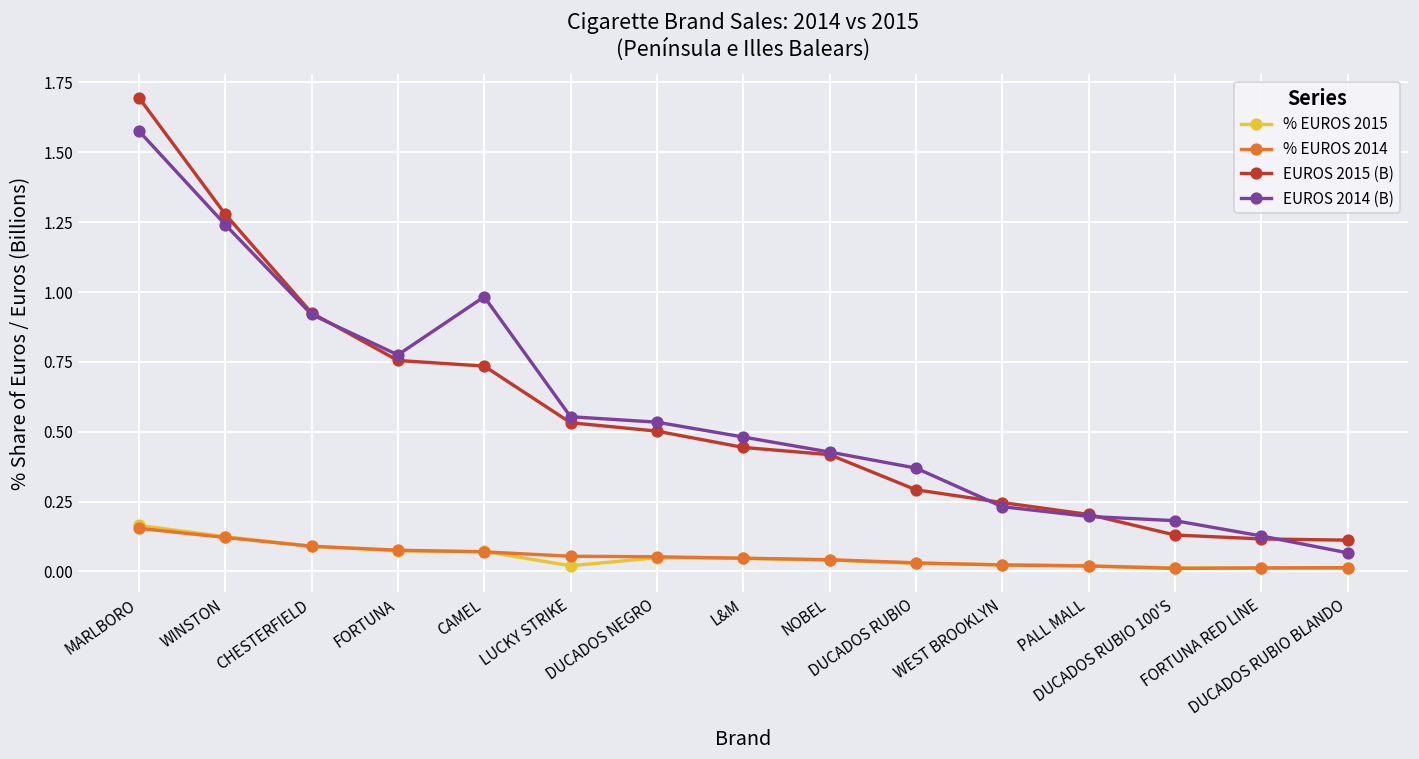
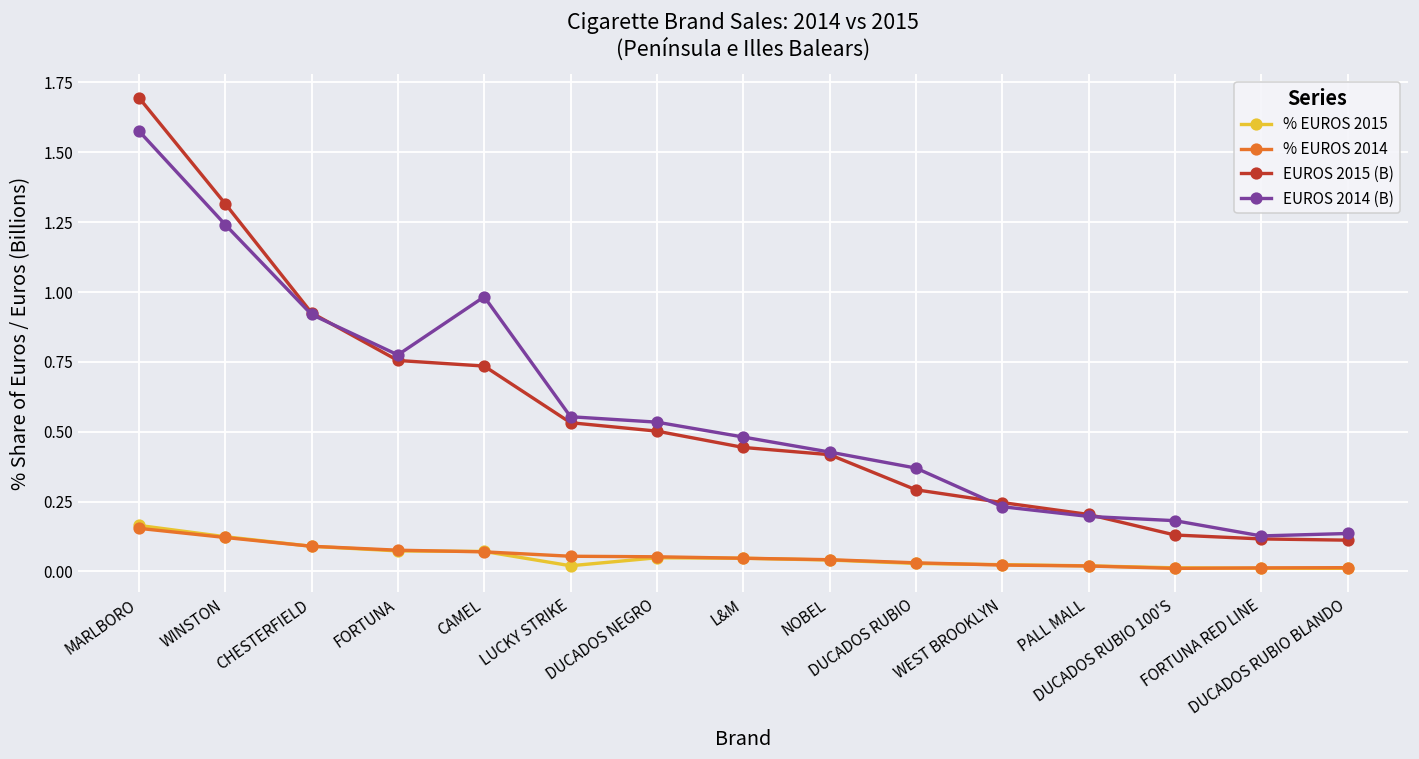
  {
    "% EUROS 2015": {
      "MARLBORO": 0.16,
      "LUCKY STRIKE": 0.02
    },
    "% EUROS 2014": {
      "MARLBORO": 0.15,
      "LUCKY STRIKE": 0.05
    },
    "EUROS 2015 (B)": {
      "MARLBORO": 1.70,
-     "WINSTON": 1.28,
+     "WINSTON": 1.32,
      "FORTUNA": 0.75,
      "CAMEL": 0.73,
      "LUCKY STRIKE": 0.53,
      "DUCADOS NEGRO": 0.50,
      "L&M": 0.44,
      "DUCADOS RUBIO": 0.29,
      "WEST BROOKLYN": 0.25,
      "DUCADOS RUBIO 100'S": 0.13,
      "FORTUNA RED LINE": 0.12,
      "DUCADOS RUBIO BLANDO": 0.11
    },
    "EUROS 2014 (B)": {
      "MARLBORO": 1.58,
      "WINSTON": 1.24,
      "FORTUNA": 0.77,
      "CAMEL": 0.98,
      "LUCKY STRIKE": 0.55,
      "DUCADOS NEGRO": 0.53,
      "L&M": 0.48,
      "DUCADOS RUBIO": 0.37,
      "WEST BROOKLYN": 0.23,
      "DUCADOS RUBIO 100'S": 0.18,
      "FORTUNA RED LINE": 0.13,
-     "DUCADOS RUBIO BLANDO": 0.07
+     "DUCADOS RUBIO BLANDO": 0.14
    }
  }
